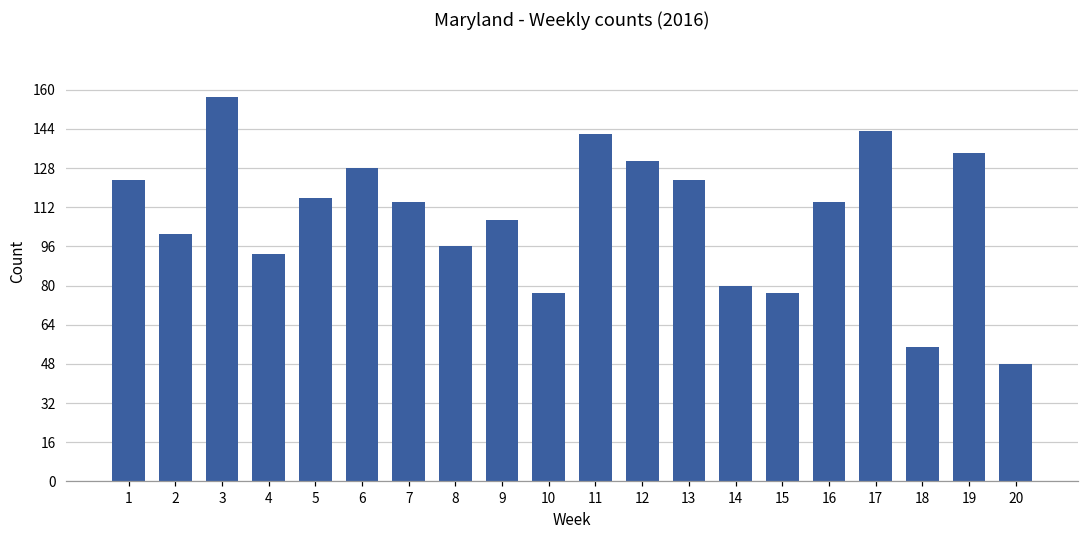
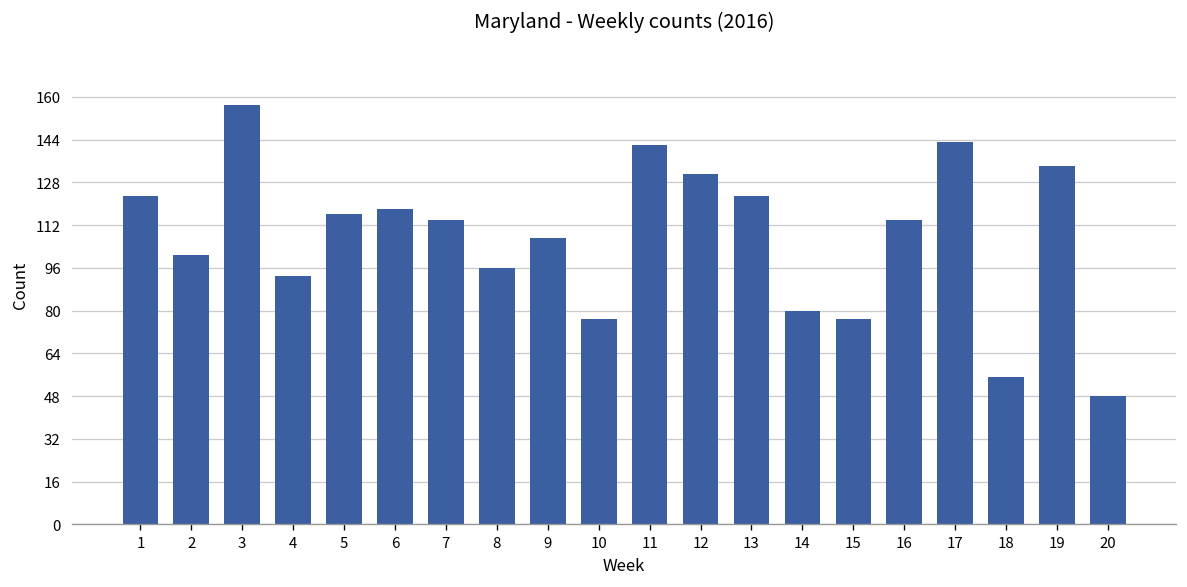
  {
    "1": 123,
    "2": 101,
    "3": 157,
    "4": 93,
    "5": 116,
-   "6": 128,
+   "6": 118,
    "7": 114,
    "8": 96,
    "9": 107,
    "10": 77,
    "11": 142,
    "12": 131,
    "13": 123,
    "14": 80,
    "15": 77,
    "16": 114,
    "17": 143,
    "18": 55,
    "19": 134,
    "20": 48
  }
